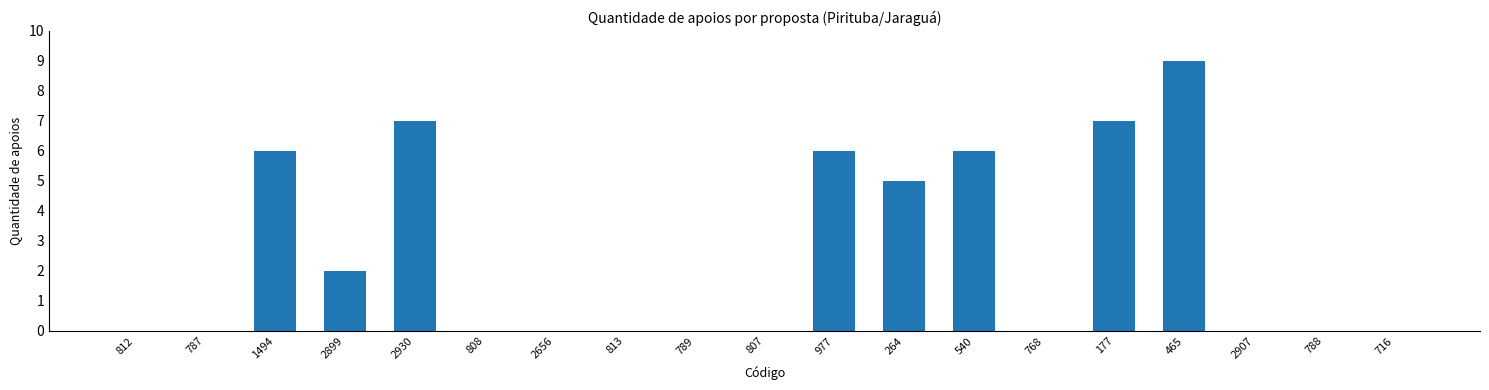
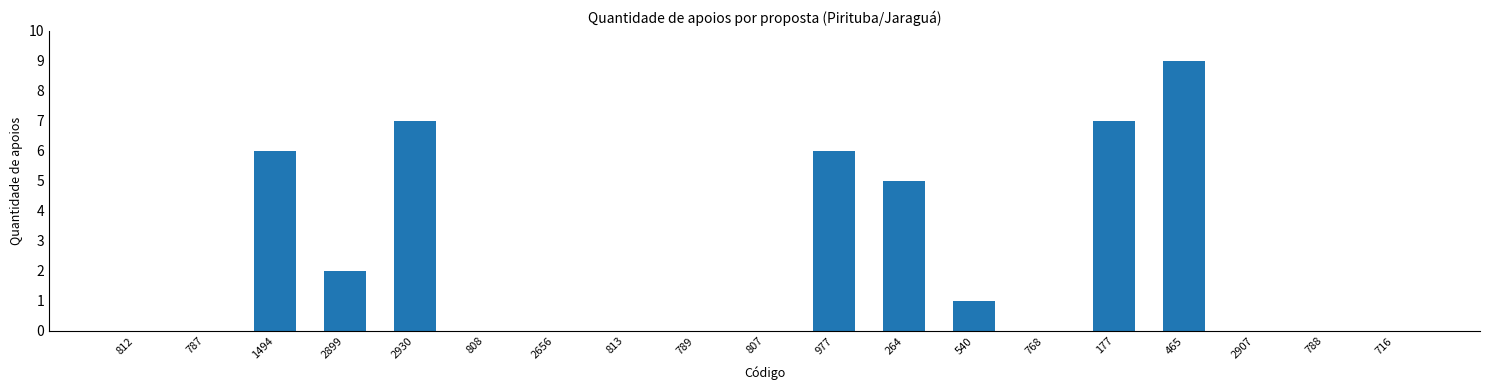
  {
    "812": 0,
    "787": 0,
    "1494": 6,
    "2899": 2,
    "2930": 7,
    "808": 0,
    "2656": 0,
    "813": 0,
    "789": 0,
    "807": 0,
    "977": 6,
    "264": 5,
-   "540": 6,
+   "540": 1,
    "768": 0,
    "177": 7,
    "465": 9,
    "2907": 0,
    "788": 0,
    "716": 0
  }
